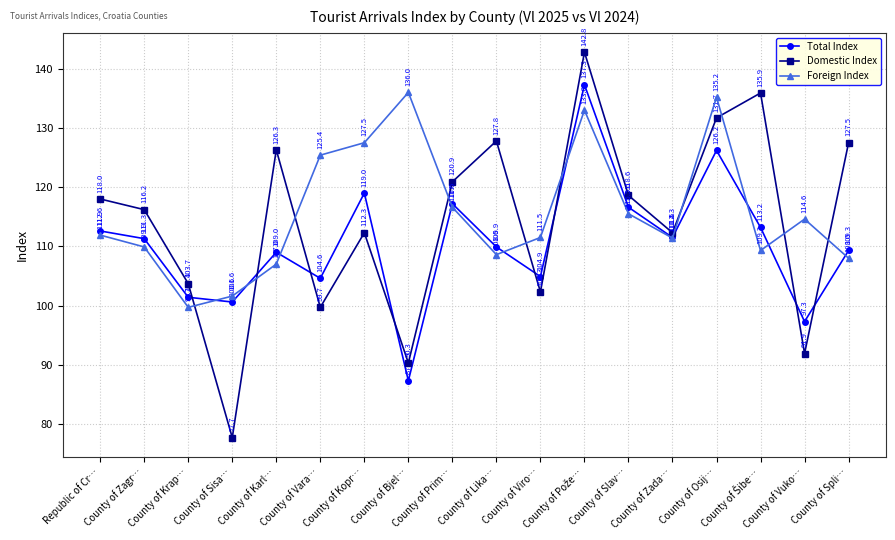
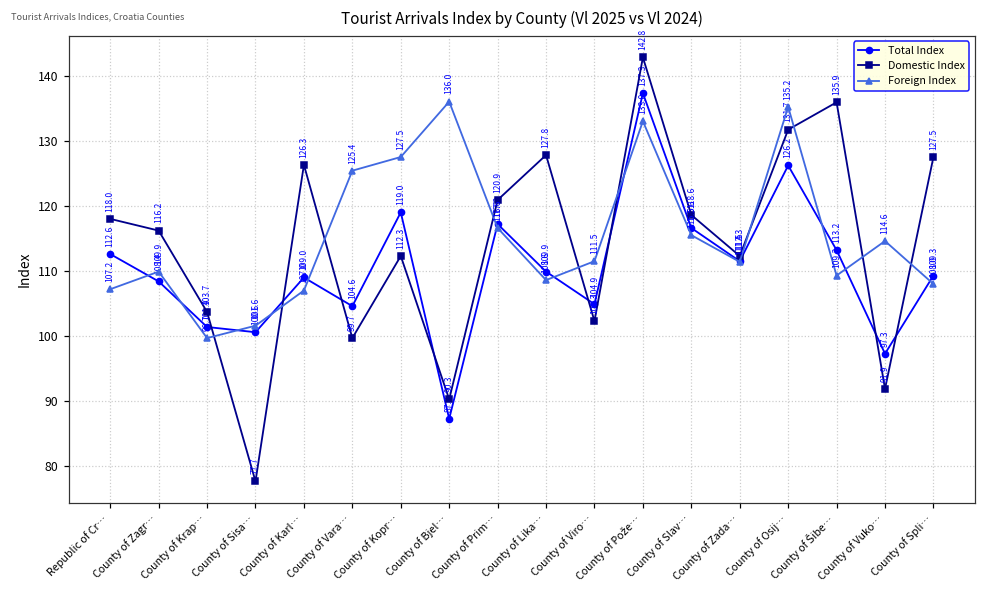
  {
    "Total Index": {
-     "County of Zagr…": 111.3,
+     "County of Zagr…": 108.4,
      "County of Vara…": 104.6,
      "County of Kopr…": 119.0,
      "County of Pože…": 137.3,
      "County of Osij…": 126.2,
      "County of Šibe…": 113.2,
      "County of Vuko…": 97.3
    },
    "Domestic Index": {
      "Republic of Cr…": 118.0,
      "County of Zagr…": 116.2,
      "County of Sisa…": 77.7,
      "County of Karl…": 126.3,
      "County of Vara…": 99.7,
      "County of Kopr…": 112.3,
      "County of Bjel…": 90.3,
      "County of Prim…": 120.9,
      "County of Lika…": 127.8,
      "County of Pože…": 142.8,
      "County of Šibe…": 135.9,
      "County of Vuko…": 91.9,
      "County of Spli…": 127.5
    },
    "Foreign Index": {
-     "Republic of Cr…": 111.9,
+     "Republic of Cr…": 107.2,
      "County of Vara…": 125.4,
      "County of Kopr…": 127.5,
      "County of Bjel…": 136.0,
      "County of Viro…": 111.5,
      "County of Osij…": 135.2,
      "County of Vuko…": 114.6
    }
  }
